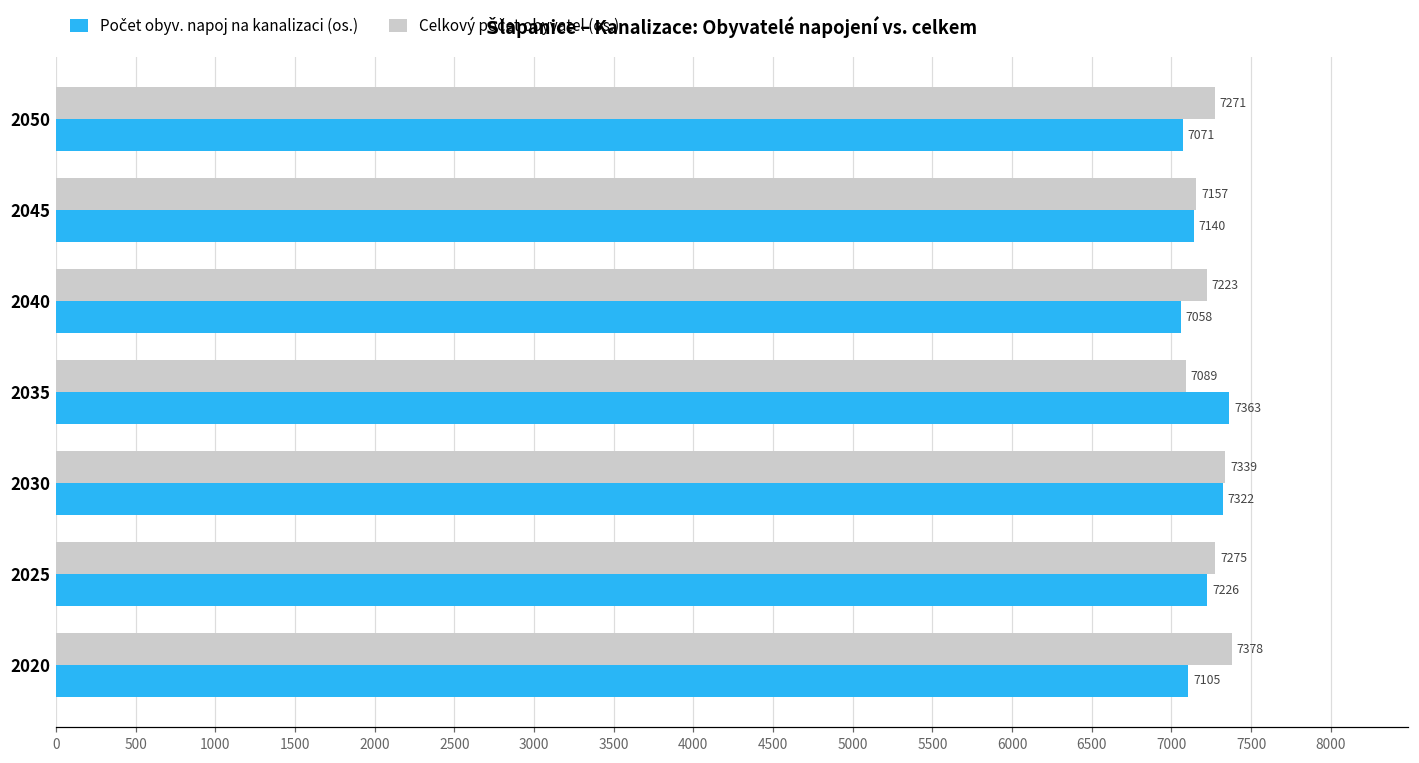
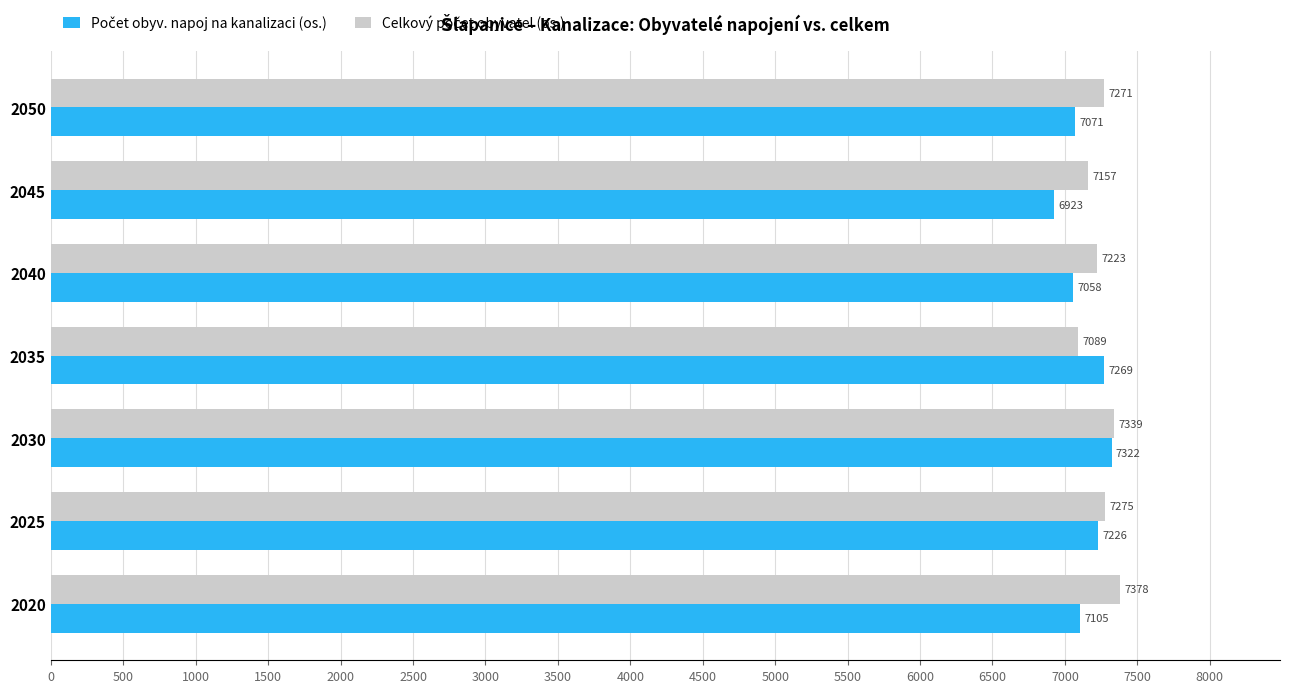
  {
    "Počet obyv. napoj na kanalizaci (os.)": {
      "2050": 7071,
-     "2045": 7140,
+     "2045": 6923,
      "2040": 7058,
-     "2035": 7363,
+     "2035": 7269,
      "2030": 7322,
      "2025": 7226,
      "2020": 7105
    },
    "Celkový počet obyvatel (os.)": {
      "2050": 7271,
      "2045": 7157,
      "2040": 7223,
      "2035": 7089,
      "2030": 7339,
      "2025": 7275,
      "2020": 7378
    }
  }
